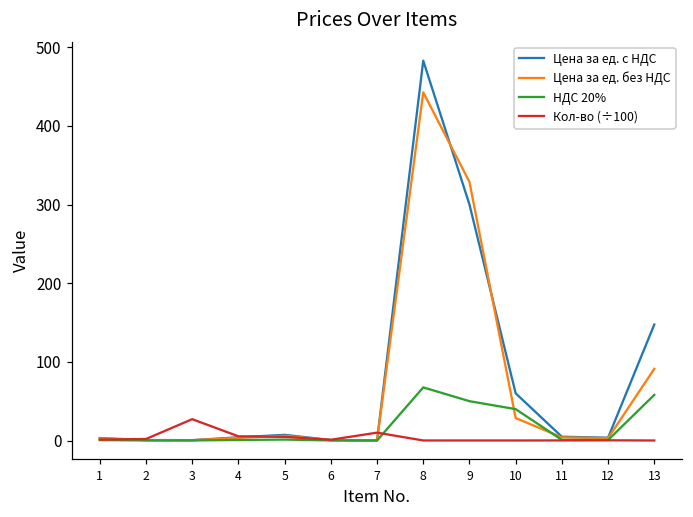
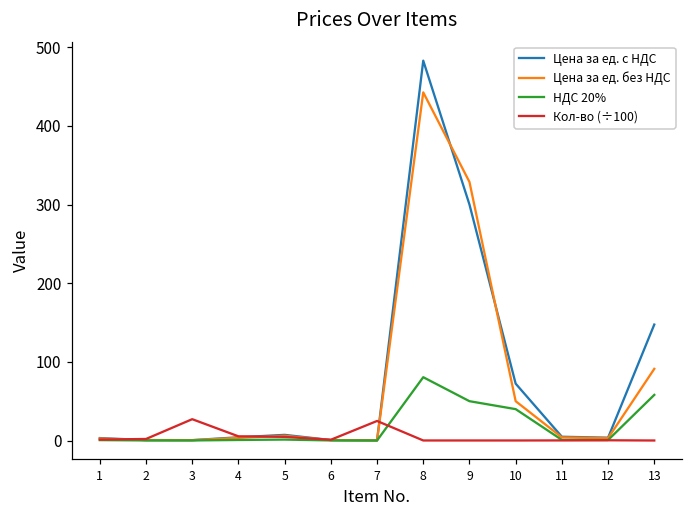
  {
    "Цена за ед. с НДС": {
      "8": 480,
      "9": 300,
-     "10": 60,
+     "10": 70,
      "13": 150
    },
    "Цена за ед. без НДС": {
      "8": 440,
      "9": 330,
-     "10": 30,
+     "10": 50,
      "13": 90
    },
    "НДС 20%": {
-     "8": 70,
+     "8": 80,
      "9": 50,
      "10": 40,
      "13": 60
    },
    "Кол-во (÷100)": {
      "3": 30,
-     "7": 10,
+     "7": 20,
      "8": 0,
      "9": 0,
      "10": 0,
      "13": 0
    }
  }
